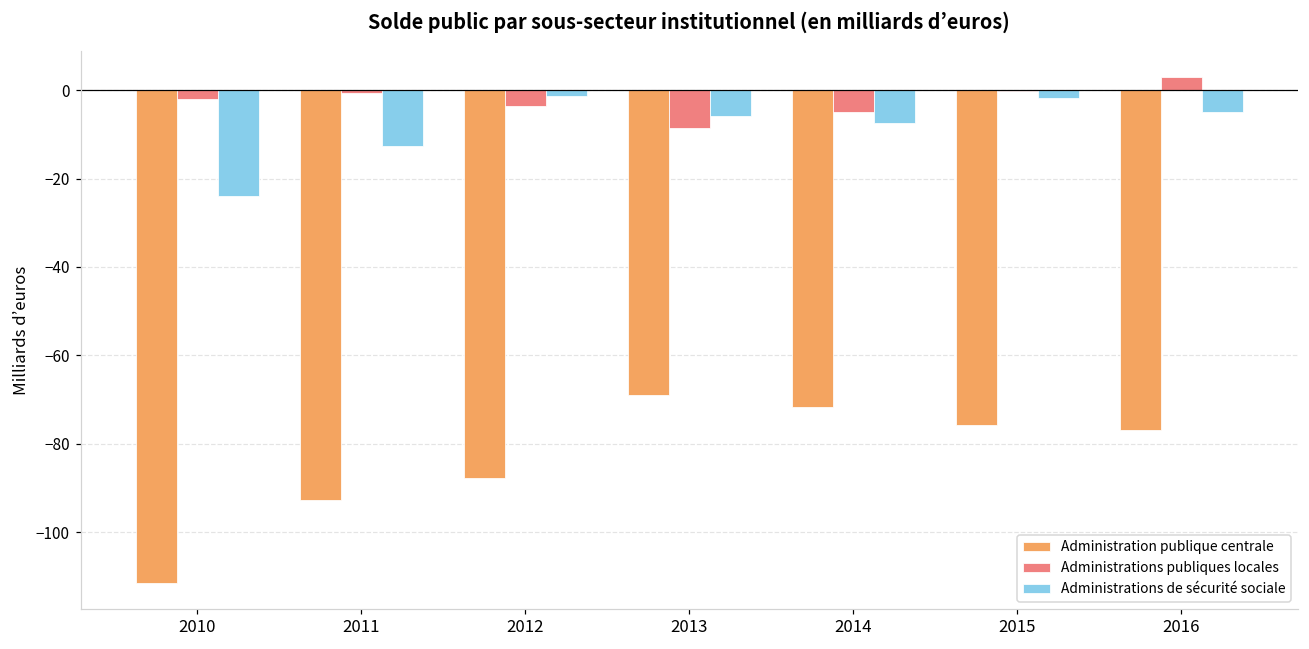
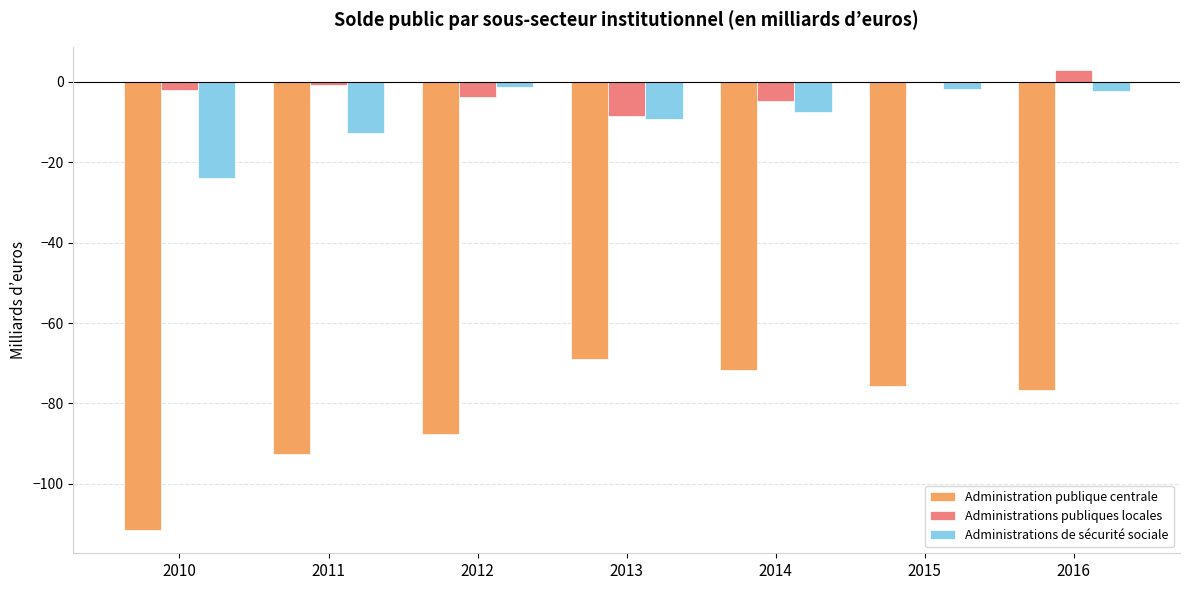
  {
    "Administrations de sécurité sociale": {
      "2010": -24,
      "2011": -13,
      "2012": -1,
-     "2013": -6,
+     "2013": -9,
      "2014": -7,
      "2015": -2,
-     "2016": -5
+     "2016": -2
    }
  }
